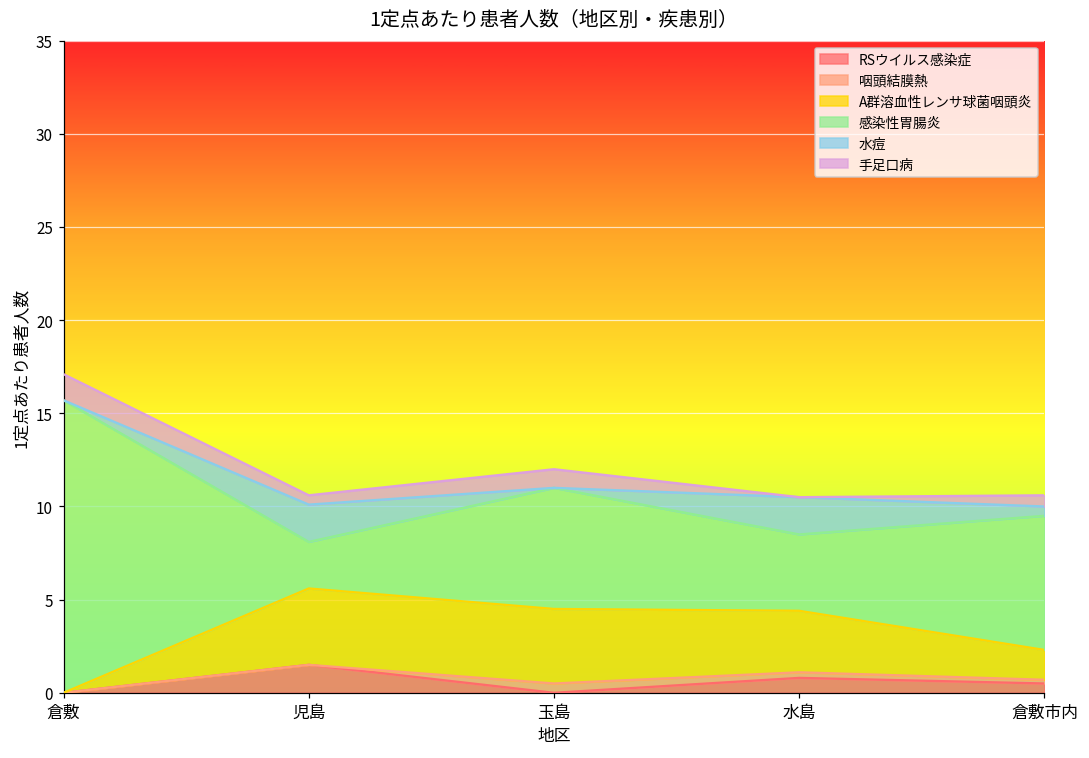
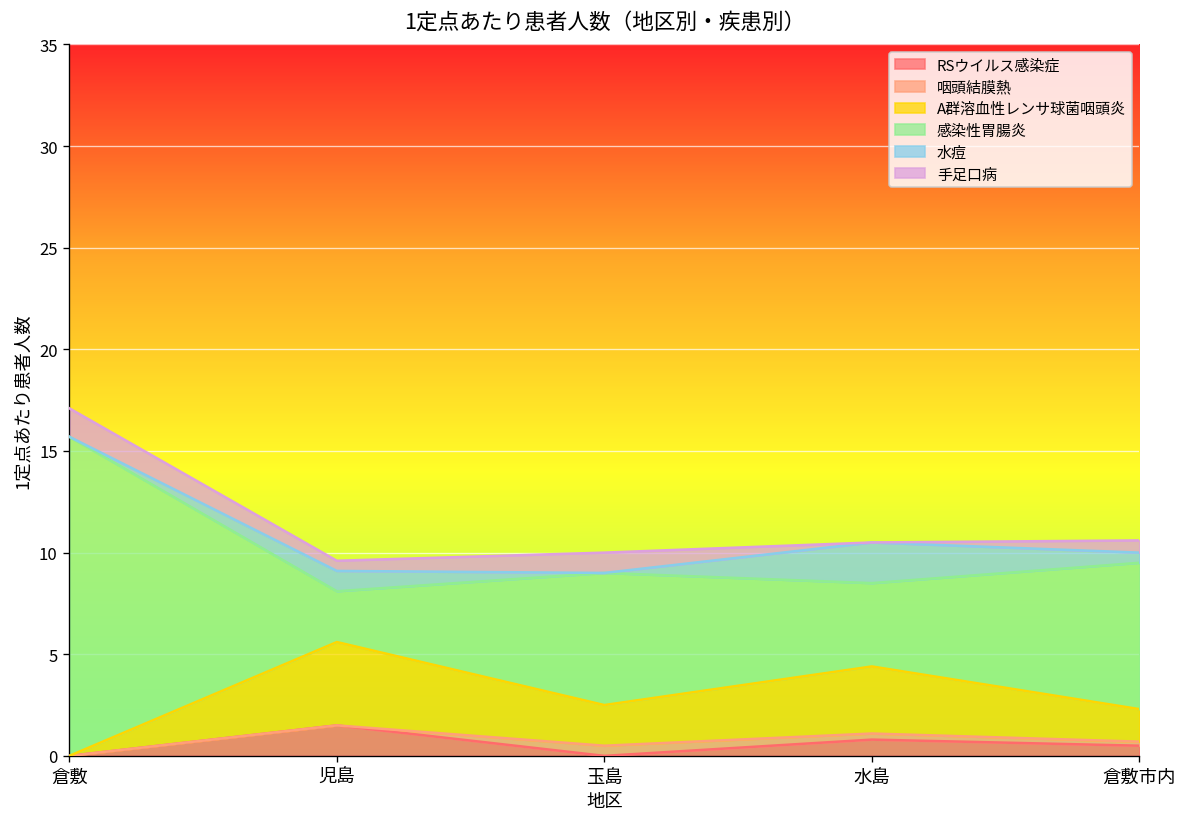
  {
    "A群溶血性レンサ球菌咽頭炎": {
      "児島": 4,
-     "玉島": 4,
+     "玉島": 2,
      "水島": 3.3,
      "倉敷市内": 1.6
    },
    "感染性胃腸炎": {
      "児島": 2.5,
      "水島": 4,
      "倉敷市内": 7.2
    },
    "水痘": {
-     "児島": 2,
+     "児島": 1,
      "倉敷市内": 0.5
    },
    "手足口病": {
      "倉敷": 1.4,
      "児島": 0.5,
      "玉島": 1,
      "倉敷市内": 0.6
    }
  }
